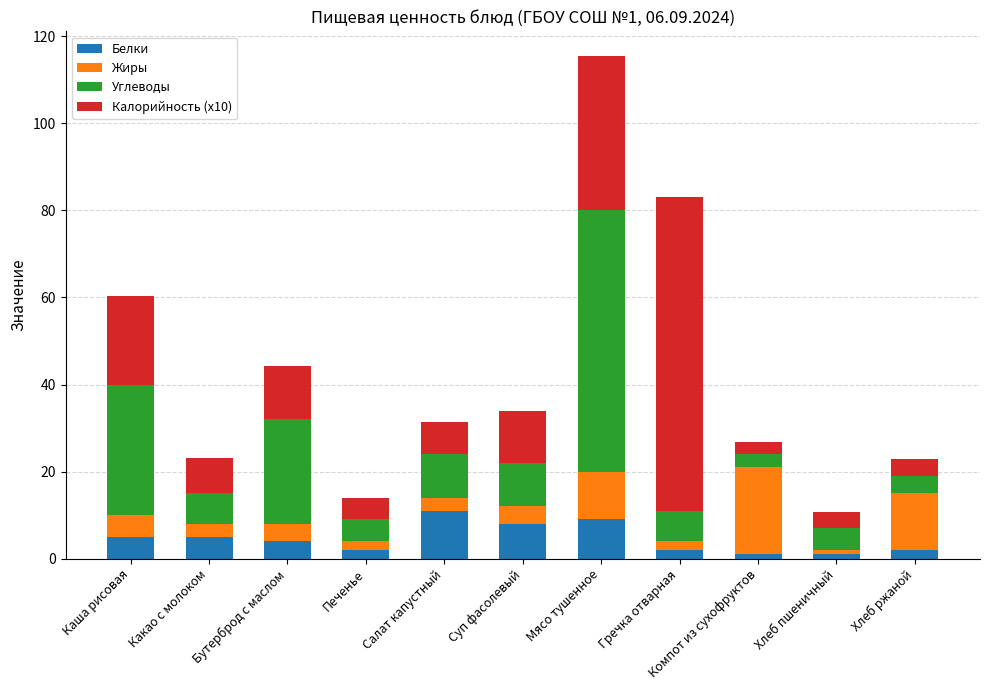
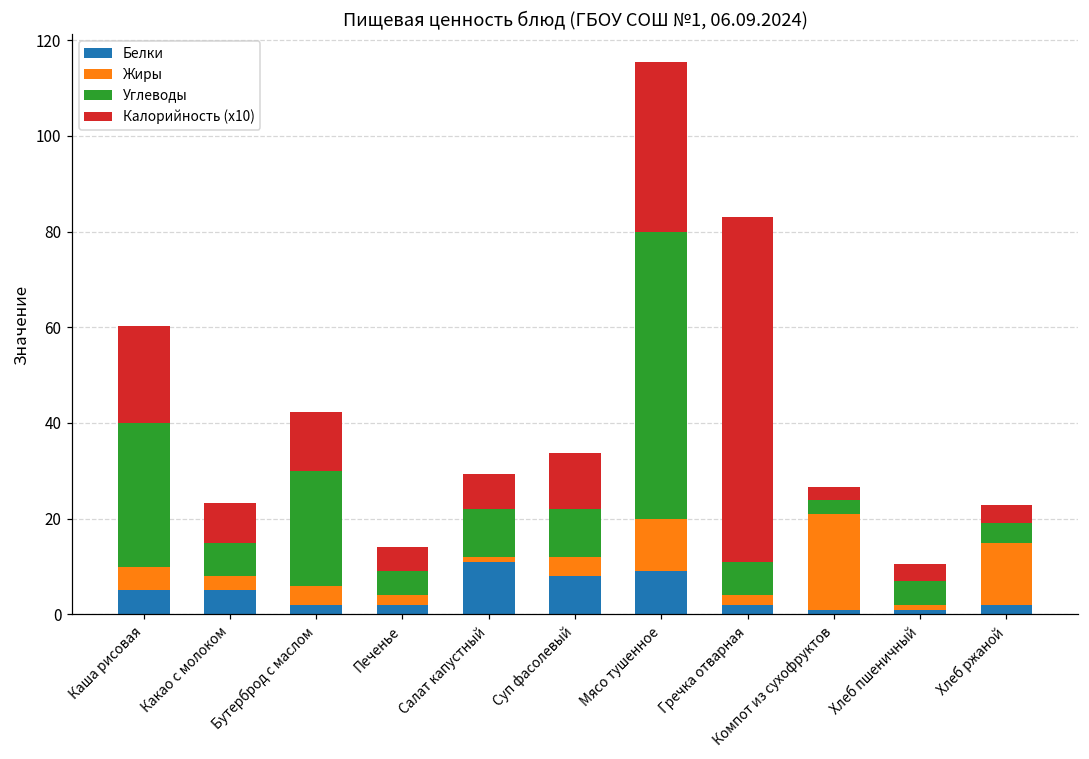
  {
    "Белки": {
      "Каша рисовая": 5,
      "Какао с молоком": 5,
-     "Бутерброд с маслом": 4,
+     "Бутерброд с маслом": 2,
      "Печенье": 2,
      "Салат капустный": 11,
      "Суп фасолевый": 8,
      "Мясо тушенное": 9,
      "Гречка отварная": 2,
      "Компот из сухофруктов": 1,
      "Хлеб пшеничный": 1,
      "Хлеб ржаной": 2
    },
    "Жиры": {
      "Каша рисовая": 5,
      "Какао с молоком": 3,
      "Бутерброд с маслом": 4,
      "Печенье": 2,
-     "Салат капустный": 3,
+     "Салат капустный": 1,
      "Суп фасолевый": 4,
      "Мясо тушенное": 11,
      "Гречка отварная": 2,
      "Компот из сухофруктов": 20,
      "Хлеб пшеничный": 1,
      "Хлеб ржаной": 13
    },
    "Углеводы": {
      "Каша рисовая": 30,
      "Какао с молоком": 7,
      "Бутерброд с маслом": 24,
      "Печенье": 5,
      "Салат капустный": 10,
      "Суп фасолевый": 10,
      "Мясо тушенное": 60,
      "Гречка отварная": 7,
      "Компот из сухофруктов": 3,
      "Хлеб пшеничный": 5,
      "Хлеб ржаной": 4
    },
    "Калорийность (x10)": {
      "Каша рисовая": 20,
      "Какао с молоком": 8,
      "Бутерброд с маслом": 12,
      "Печенье": 5,
      "Салат капустный": 7,
      "Суп фасолевый": 12,
      "Мясо тушенное": 35,
      "Гречка отварная": 72,
      "Компот из сухофруктов": 3,
      "Хлеб пшеничный": 4,
      "Хлеб ржаной": 4
    }
  }
